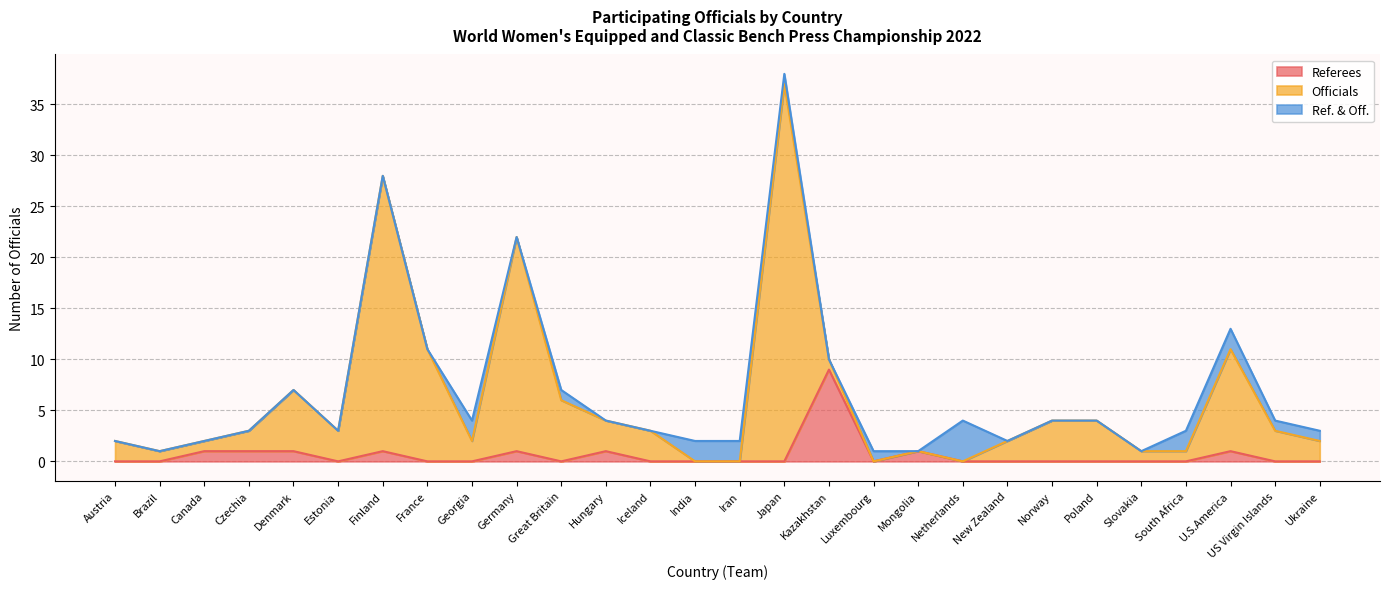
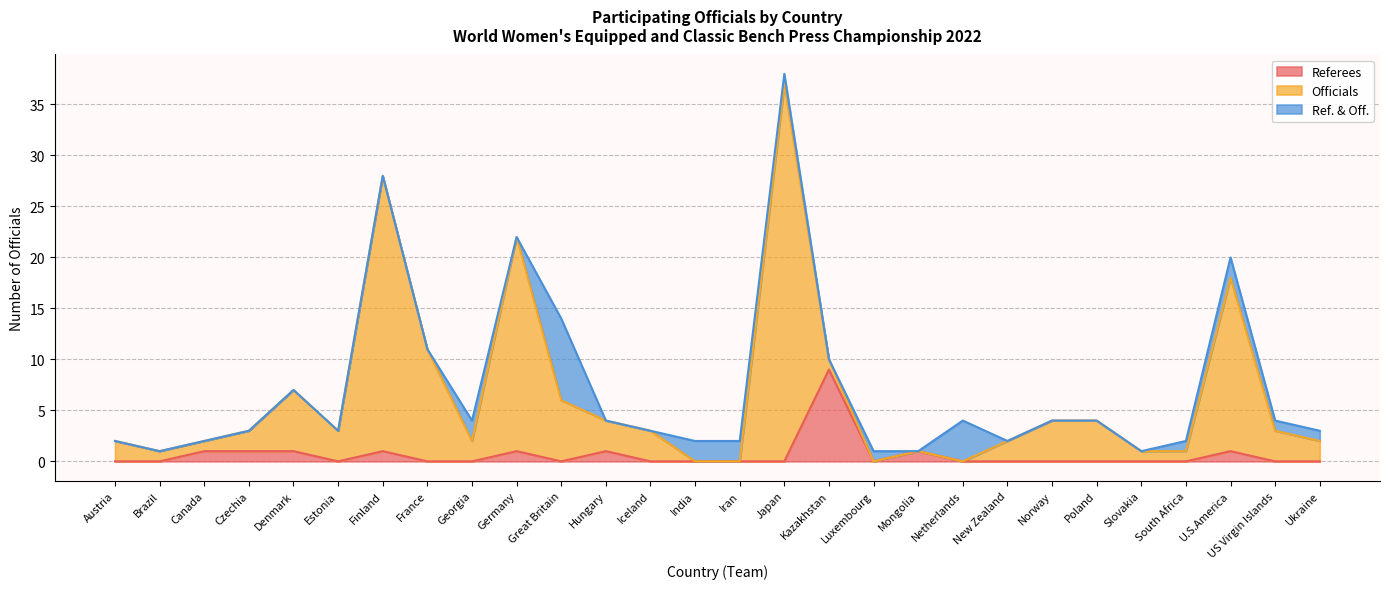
  {
    "Referees": {
      "Austria": 0,
      "Brazil": 0,
      "Canada": 1,
      "Czechia": 1,
      "Denmark": 1,
      "Estonia": 0,
      "Finland": 1,
      "France": 0,
      "Georgia": 0,
      "Germany": 1,
      "Great Britain": 0,
      "Hungary": 1,
      "Iceland": 0,
      "Japan": 0,
      "Kazakhstan": 9,
      "New Zealand": 0,
      "Norway": 0,
      "Poland": 0,
      "Slovakia": 0,
      "South Africa": 0,
      "U.S.America": 1,
      "US Virgin Islands": 0,
      "Ukraine": 0
    },
    "Officials": {
      "Georgia": 2,
      "Great Britain": 6,
      "Japan": 37,
      "South Africa": 1,
-     "U.S.America": 10,
+     "U.S.America": 17,
      "US Virgin Islands": 3,
      "Ukraine": 2
    },
    "Ref. & Off.": {
      "Georgia": 2,
-     "Great Britain": 1,
+     "Great Britain": 8,
      "India": 2,
      "Iran": 2,
      "Japan": 1,
      "Luxembourg": 1,
      "Netherlands": 4,
-     "South Africa": 2,
+     "South Africa": 1,
      "U.S.America": 2,
      "US Virgin Islands": 1,
      "Ukraine": 1
    }
  }
